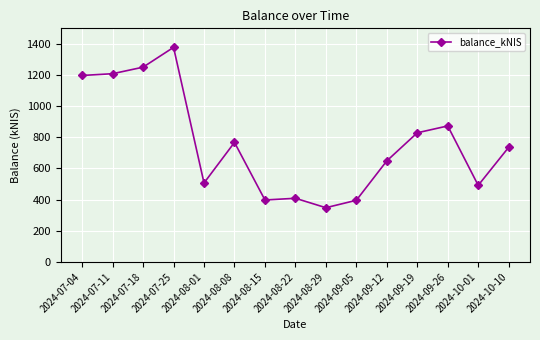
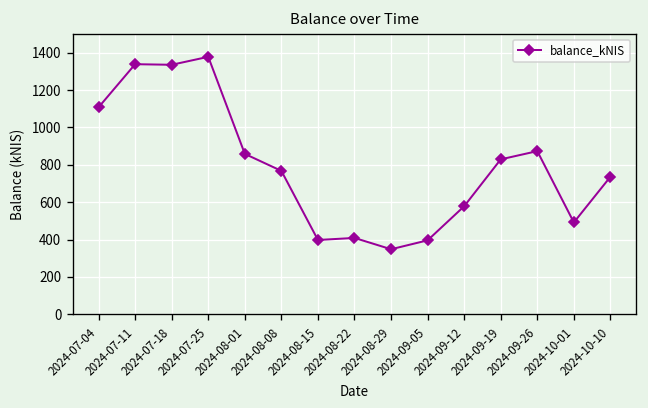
  {
-   "2024-07-04": 1200,
-   "2024-07-11": 1210,
-   "2024-07-18": 1250,
+   "2024-07-04": 1110,
+   "2024-07-11": 1340,
+   "2024-07-18": 1340,
    "2024-07-25": 1380,
-   "2024-08-01": 510,
+   "2024-08-01": 860,
    "2024-08-08": 770,
    "2024-08-15": 400,
    "2024-08-22": 410,
    "2024-08-29": 350,
    "2024-09-05": 400,
-   "2024-09-12": 650,
+   "2024-09-12": 580,
    "2024-09-19": 830,
    "2024-09-26": 870,
    "2024-10-01": 490,
    "2024-10-10": 740
  }
